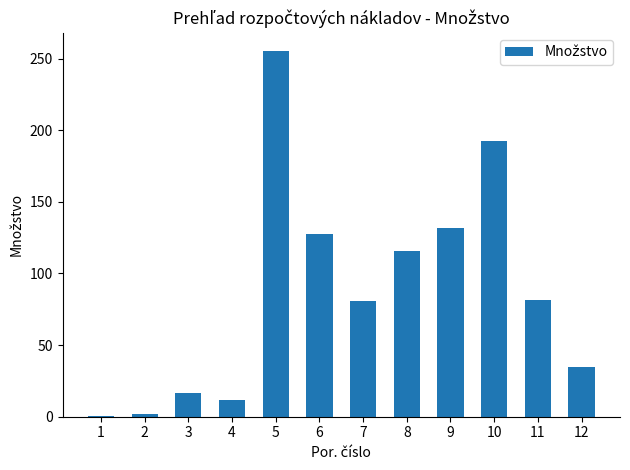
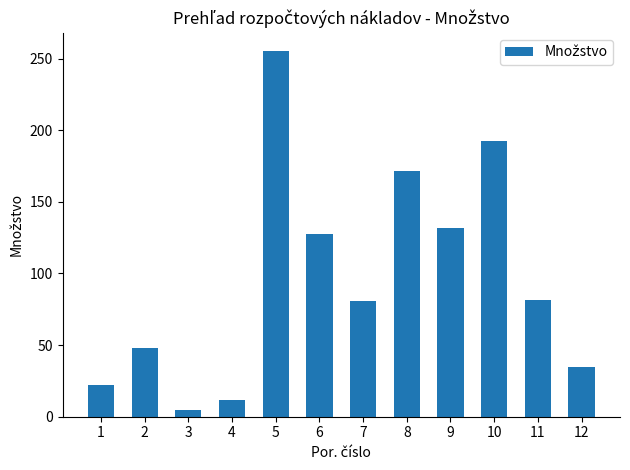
  {
-   "1": 0,
-   "2": 2,
-   "3": 17,
+   "1": 22,
+   "2": 48,
+   "3": 5,
    "4": 12,
    "5": 255,
    "6": 128,
    "7": 81,
-   "8": 116,
+   "8": 172,
    "9": 132,
    "10": 193,
    "11": 81,
    "12": 35
  }
